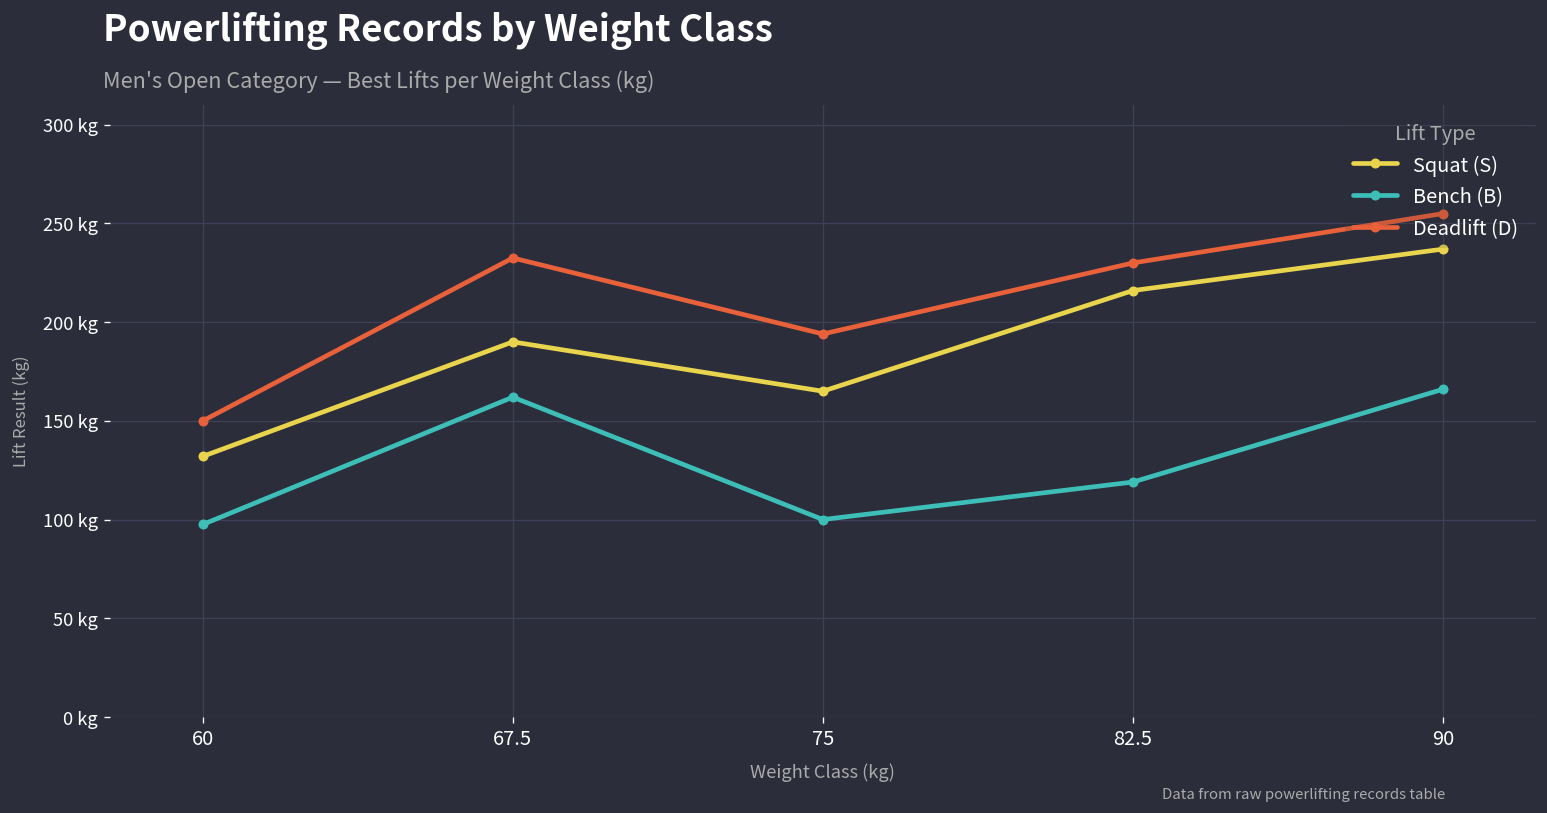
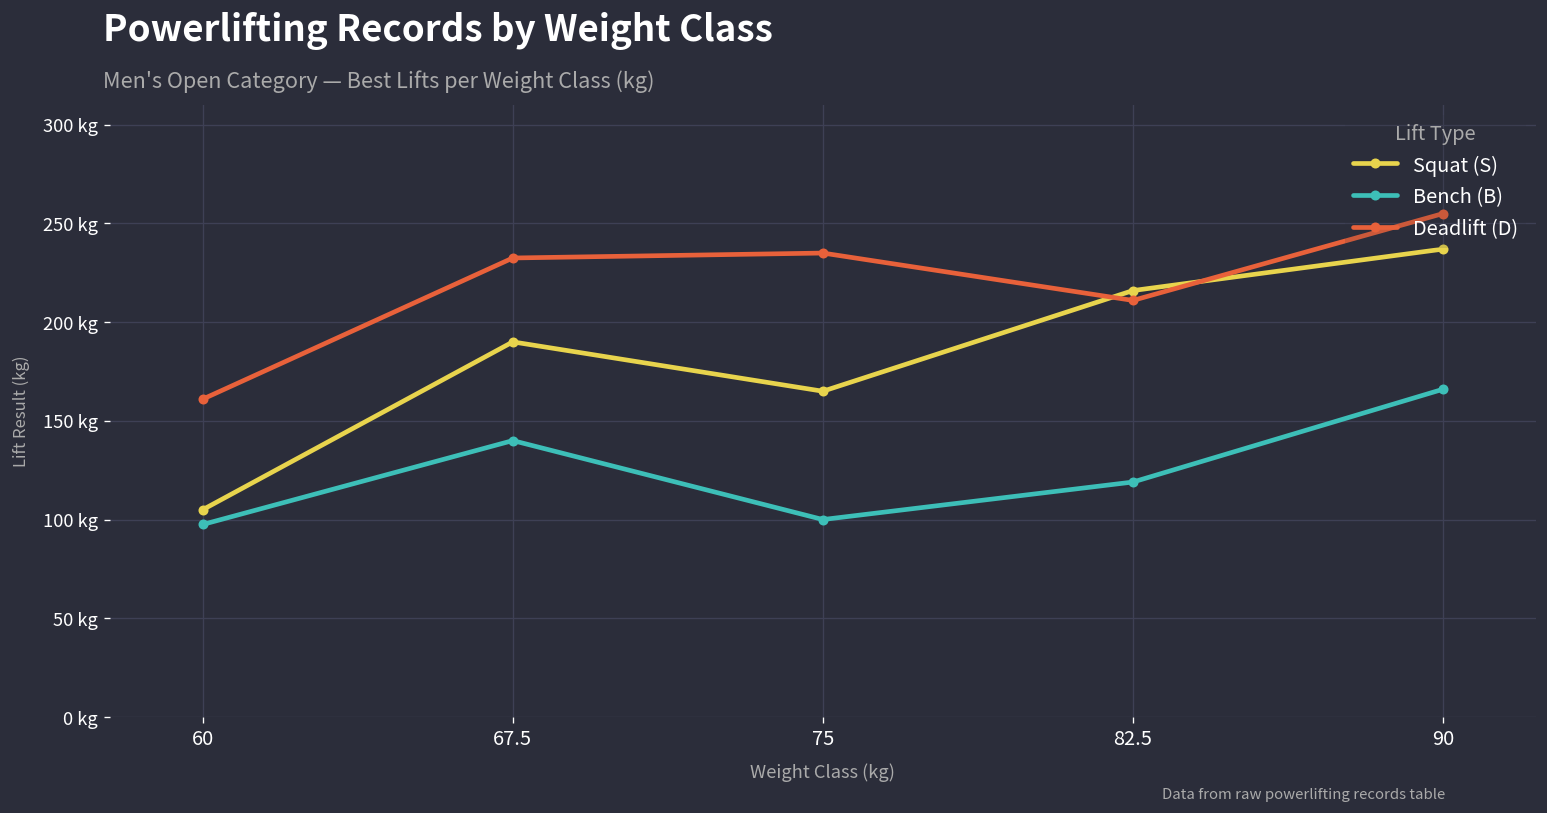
  {
    "Squat (S)": {
-     "60": "132 kg",
+     "60": "105 kg",
      "67.5": "190 kg",
      "75": "165 kg",
      "82.5": "216 kg",
      "90": "237 kg"
    },
    "Bench (B)": {
      "60": "98 kg",
-     "67.5": "162 kg",
+     "67.5": "140 kg",
      "75": "100 kg",
      "82.5": "119 kg",
      "90": "166 kg"
    },
    "Deadlift (D)": {
-     "60": "150 kg",
+     "60": "161 kg",
      "67.5": "233 kg",
-     "75": "194 kg",
-     "82.5": "230 kg"
+     "75": "235 kg",
+     "82.5": "211 kg"
    }
  }
